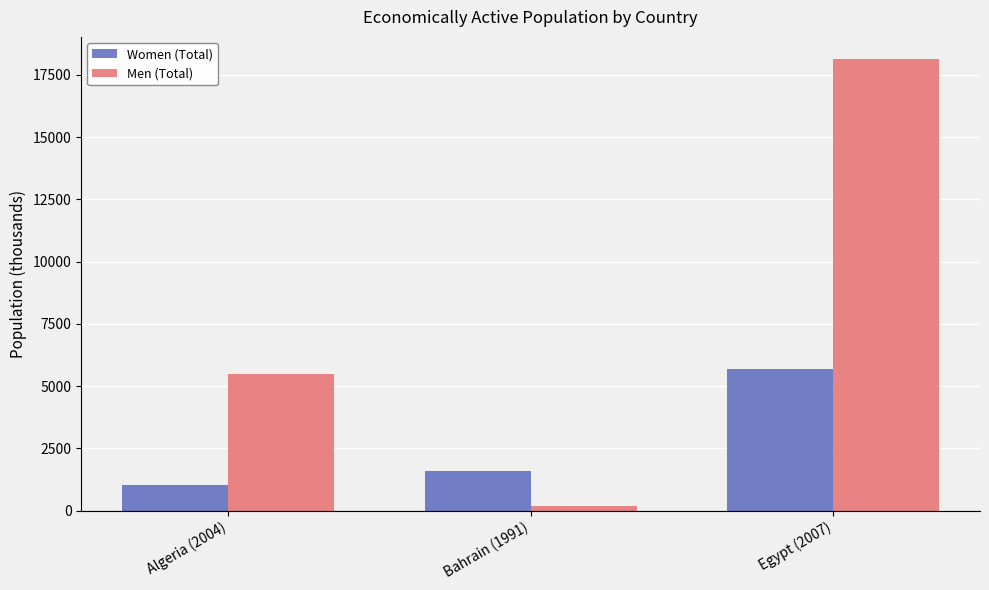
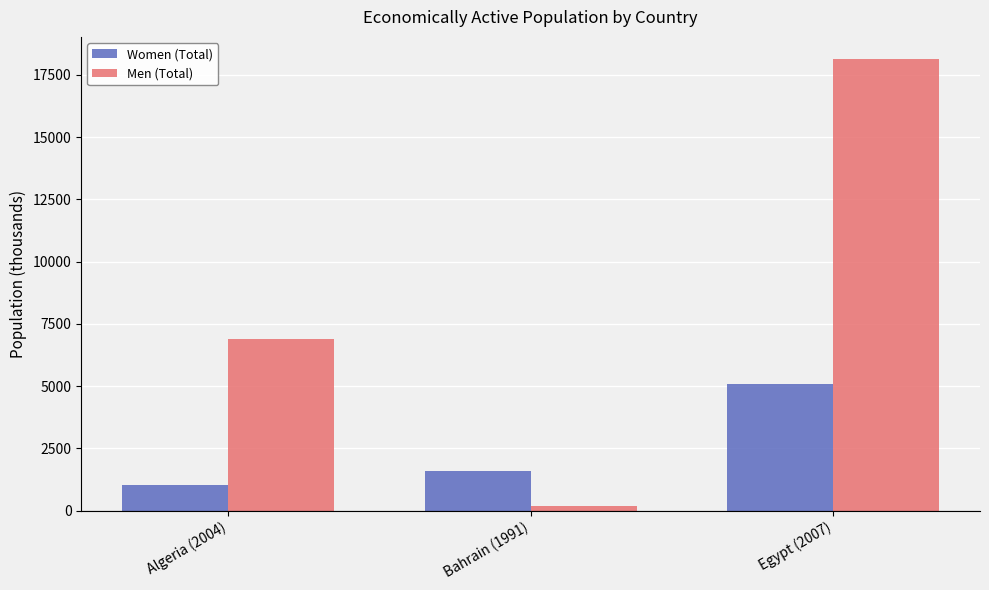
  {
    "Women (Total)": {
      "Algeria (2004)": 1000,
      "Bahrain (1991)": 1600,
-     "Egypt (2007)": 5700
+     "Egypt (2007)": 5100
    },
    "Men (Total)": {
-     "Algeria (2004)": 5500,
+     "Algeria (2004)": 6900,
      "Bahrain (1991)": 200,
      "Egypt (2007)": 18100
    }
  }
